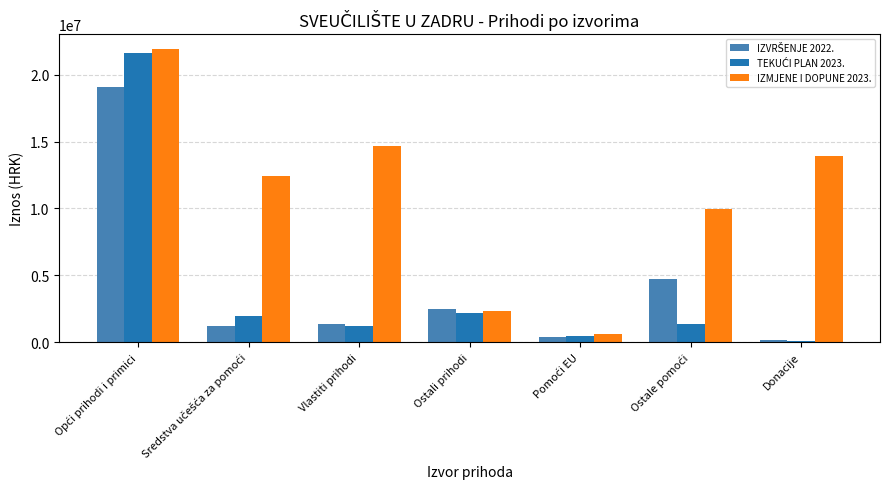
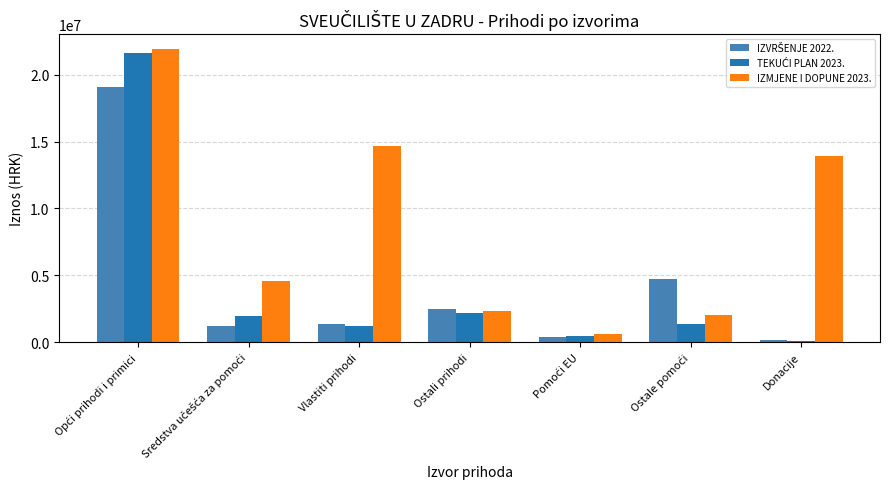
  {
    "IZMJENE I DOPUNE 2023.": {
      "Opći prihodi i primici": 21900000,
-     "Sredstva učešća za pomoći": 12500000,
+     "Sredstva učešća za pomoći": 4600000,
      "Vlastiti prihodi": 14600000,
      "Ostali prihodi": 2300000,
      "Pomoći EU": 600000,
-     "Ostale pomoći": 10000000,
+     "Ostale pomoći": 2000000,
      "Donacije": 13900000
    }
  }
